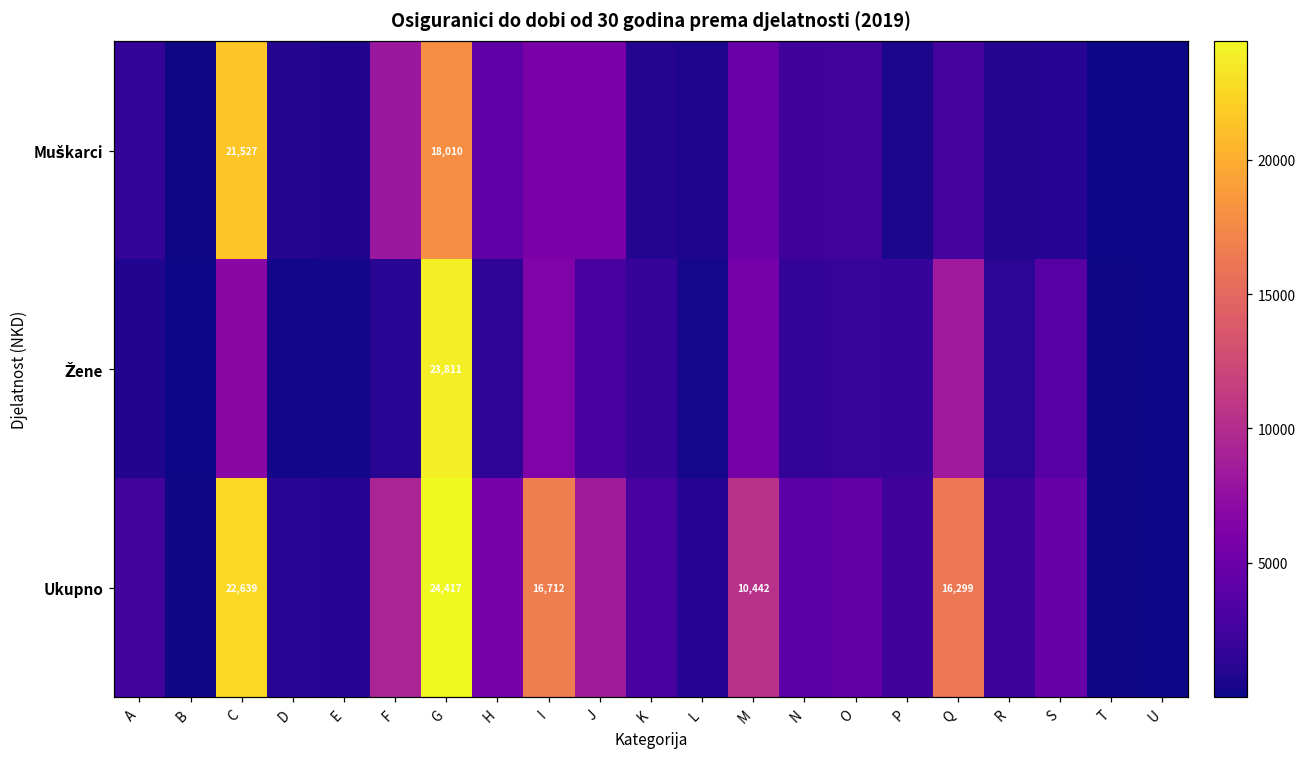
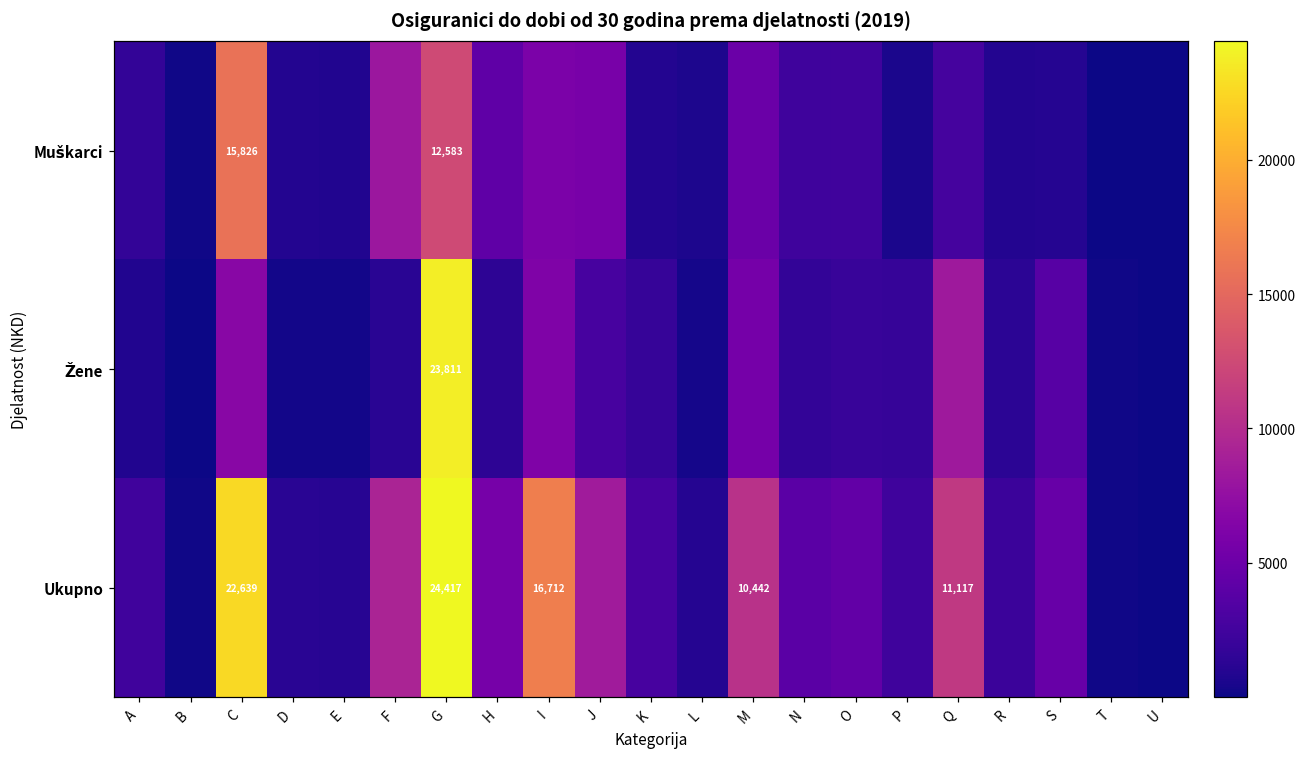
  {
    "Muškarci": {
-     "C": "21,527",
-     "G": "18,010"
+     "C": "15,826",
+     "G": "12,583"
    },
    "Žene": {
      "G": "23,811"
    },
    "Ukupno": {
      "C": "22,639",
      "G": "24,417",
      "I": "16,712",
      "M": "10,442",
-     "Q": "16,299"
+     "Q": "11,117"
    }
  }
